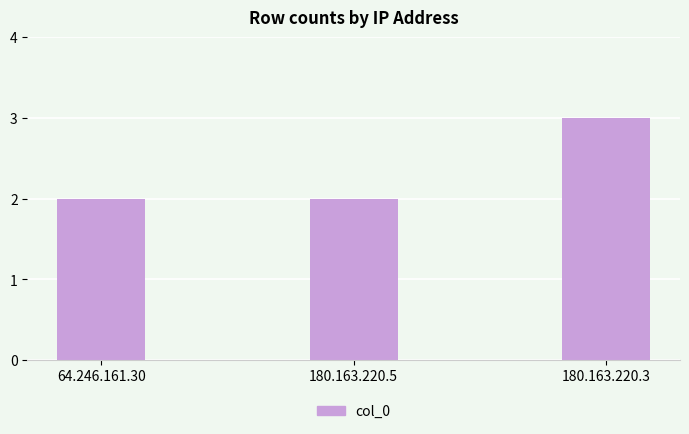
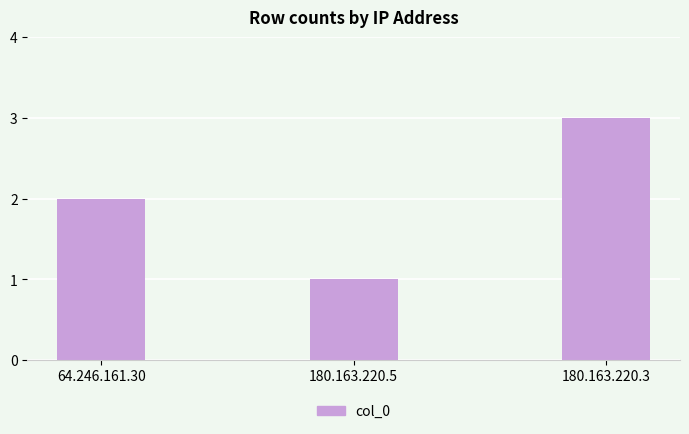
  {
    "64.246.161.30": 2,
-   "180.163.220.5": 2,
+   "180.163.220.5": 1,
    "180.163.220.3": 3
  }
